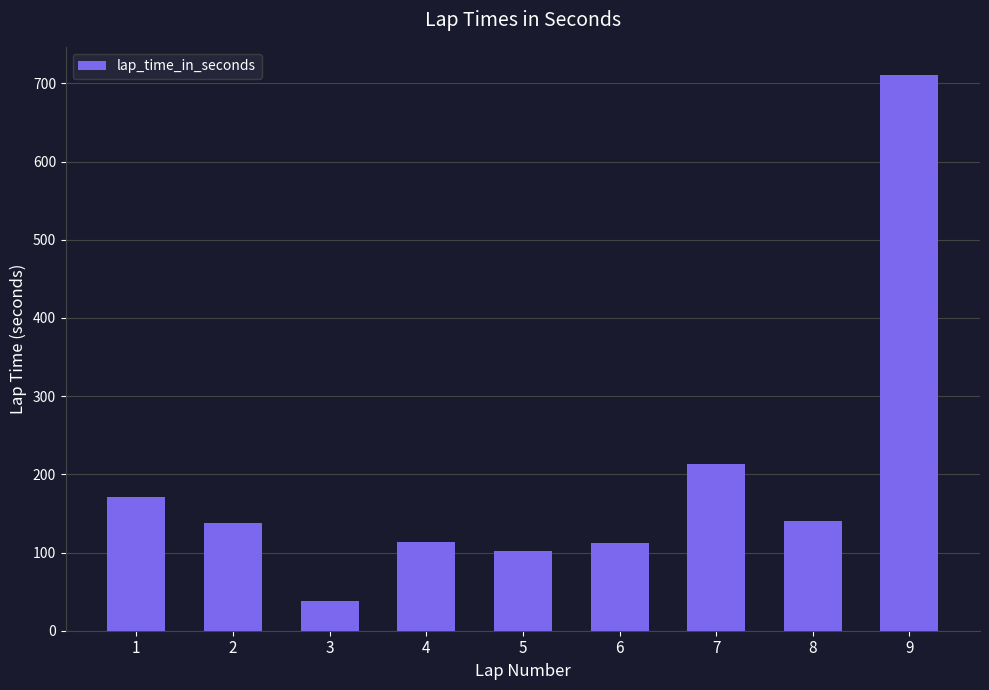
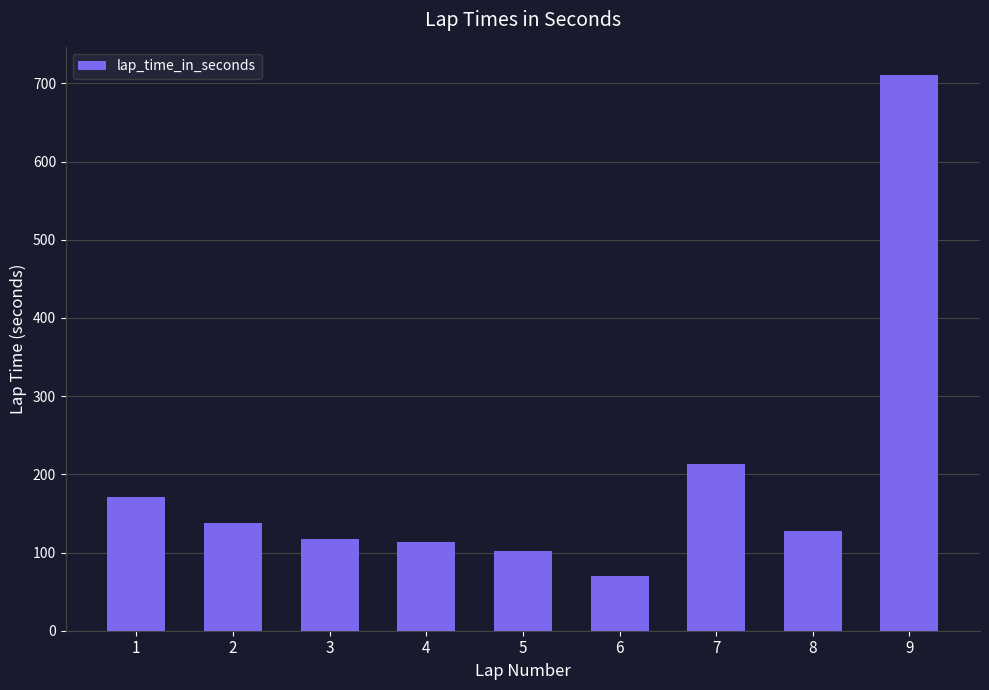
  {
    "1": 170,
    "2": 140,
-   "3": 40,
+   "3": 120,
    "4": 110,
    "5": 100,
-   "6": 110,
+   "6": 70,
    "7": 210,
-   "8": 140,
+   "8": 130,
    "9": 710
  }
